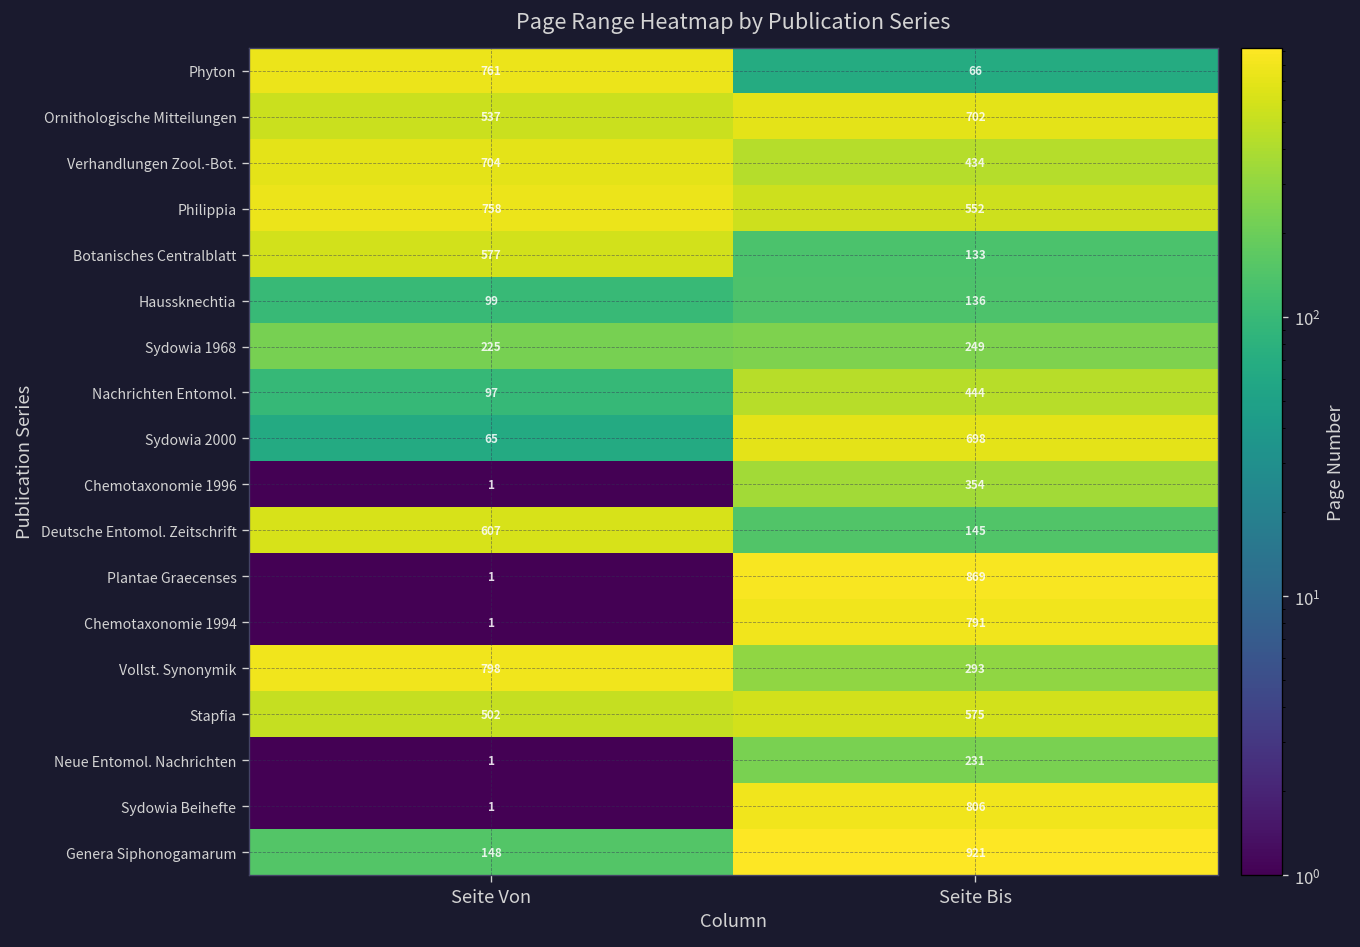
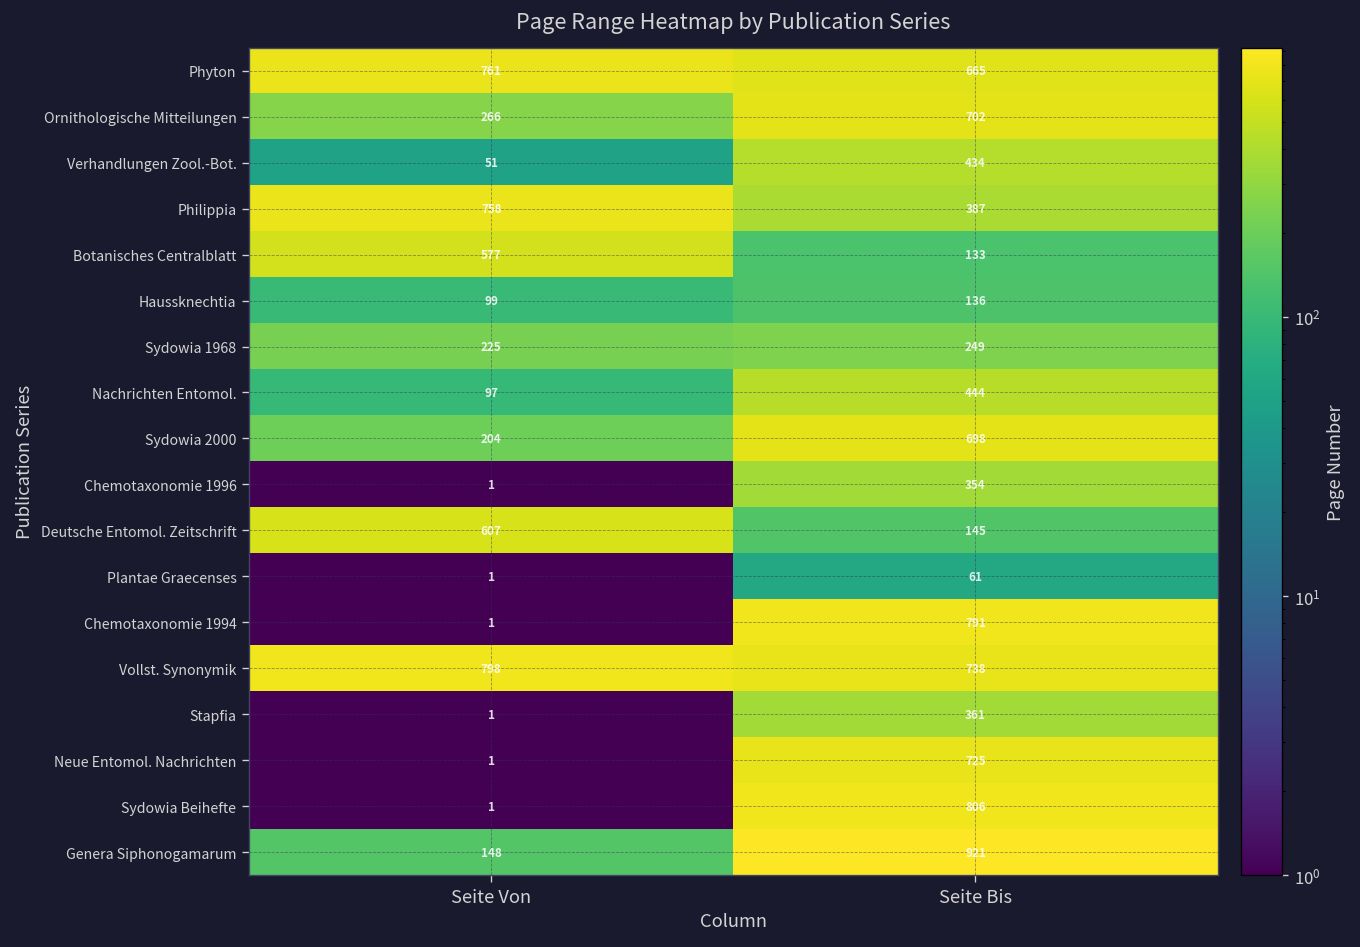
  {
    "Phyton": {
      "Seite Von": 761,
-     "Seite Bis": 66
+     "Seite Bis": 665
    },
    "Ornithologische Mitteilungen": {
-     "Seite Von": 537,
+     "Seite Von": 266,
      "Seite Bis": 702
    },
    "Verhandlungen Zool.-Bot.": {
-     "Seite Von": 704,
+     "Seite Von": 51,
      "Seite Bis": 434
    },
    "Philippia": {
      "Seite Von": 758,
-     "Seite Bis": 552
+     "Seite Bis": 387
    },
    "Botanisches Centralblatt": {
      "Seite Von": 577,
      "Seite Bis": 133
    },
    "Haussknechtia": {
      "Seite Von": 99,
      "Seite Bis": 136
    },
    "Sydowia 1968": {
      "Seite Von": 225,
      "Seite Bis": 249
    },
    "Nachrichten Entomol.": {
      "Seite Von": 97,
      "Seite Bis": 444
    },
    "Sydowia 2000": {
-     "Seite Von": 65,
+     "Seite Von": 204,
      "Seite Bis": 698
    },
    "Chemotaxonomie 1996": {
      "Seite Von": 1,
      "Seite Bis": 354
    },
    "Deutsche Entomol. Zeitschrift": {
      "Seite Von": 607,
      "Seite Bis": 145
    },
    "Plantae Graecenses": {
      "Seite Von": 1,
-     "Seite Bis": 869
+     "Seite Bis": 61
    },
    "Chemotaxonomie 1994": {
      "Seite Von": 1,
      "Seite Bis": 791
    },
    "Vollst. Synonymik": {
      "Seite Von": 798,
-     "Seite Bis": 293
+     "Seite Bis": 738
    },
    "Stapfia": {
-     "Seite Von": 502,
-     "Seite Bis": 575
+     "Seite Von": 1,
+     "Seite Bis": 361
    },
    "Neue Entomol. Nachrichten": {
      "Seite Von": 1,
-     "Seite Bis": 231
+     "Seite Bis": 725
    },
    "Sydowia Beihefte": {
      "Seite Von": 1,
      "Seite Bis": 806
    },
    "Genera Siphonogamarum": {
      "Seite Von": 148,
      "Seite Bis": 921
    }
  }
